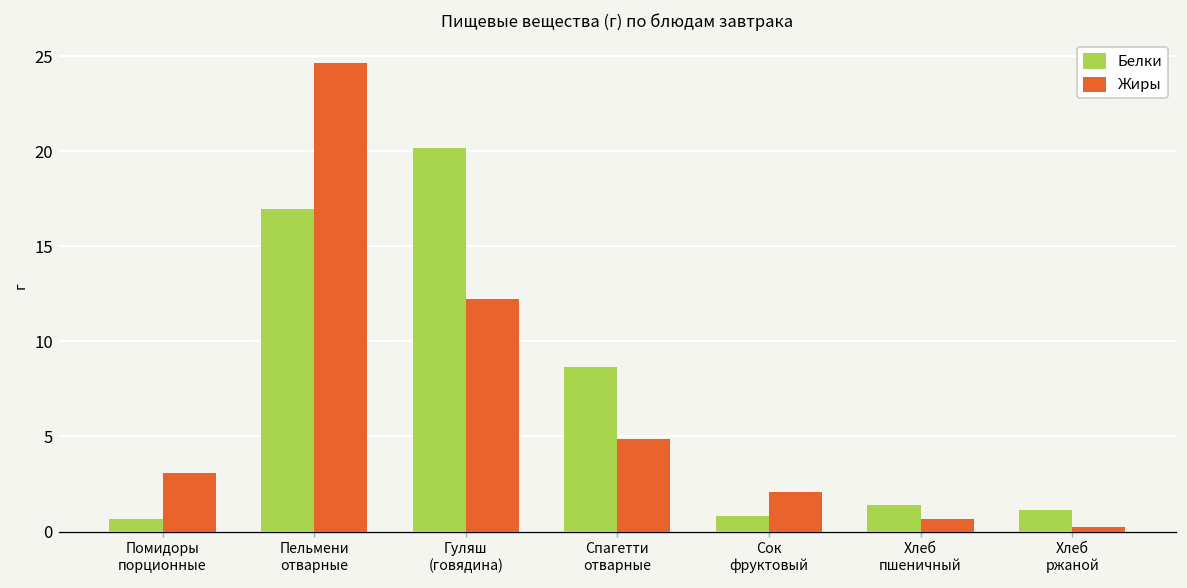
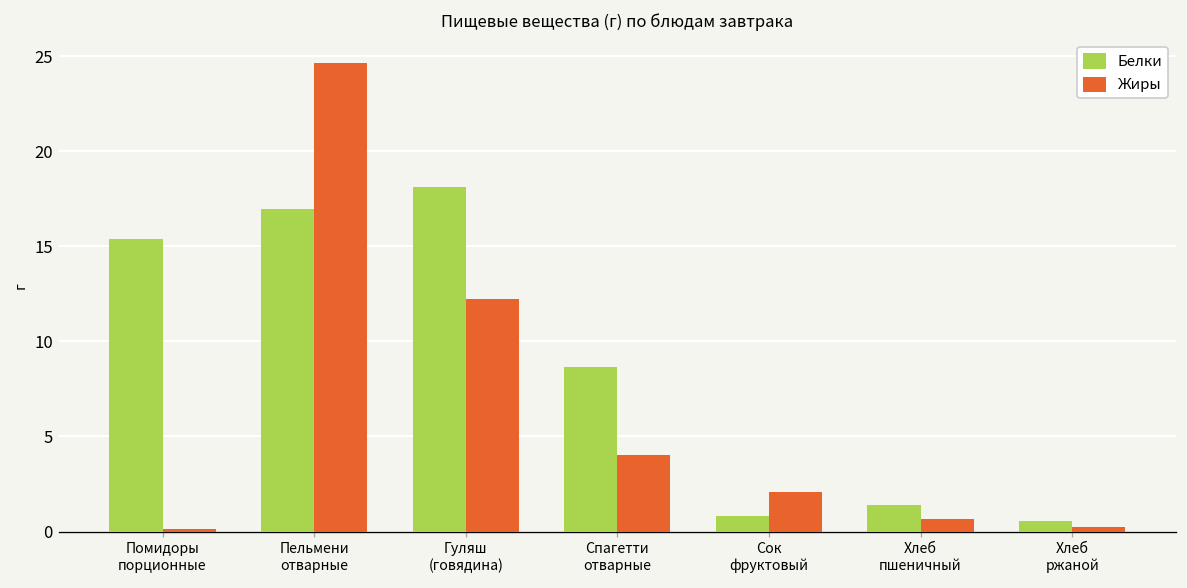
  {
    "Белки": {
-     "Помидоры порционные": 0.7,
+     "Помидоры порционные": 15.4,
      "Пельмени отварные": 17.0,
-     "Гуляш (говядина)": 20.2,
+     "Гуляш (говядина)": 18.1,
      "Спагетти отварные": 8.6,
      "Сок фруктовый": 0.8,
      "Хлеб пшеничный": 1.4,
-     "Хлеб ржаной": 1.1
+     "Хлеб ржаной": 0.6
    },
    "Жиры": {
-     "Помидоры порционные": 3.1,
+     "Помидоры порционные": 0.1,
      "Пельмени отварные": 24.6,
      "Гуляш (говядина)": 12.3,
-     "Спагетти отварные": 4.9,
+     "Спагетти отварные": 4.1,
      "Сок фруктовый": 2.1,
      "Хлеб пшеничный": 0.7,
      "Хлеб ржаной": 0.2
    }
  }
